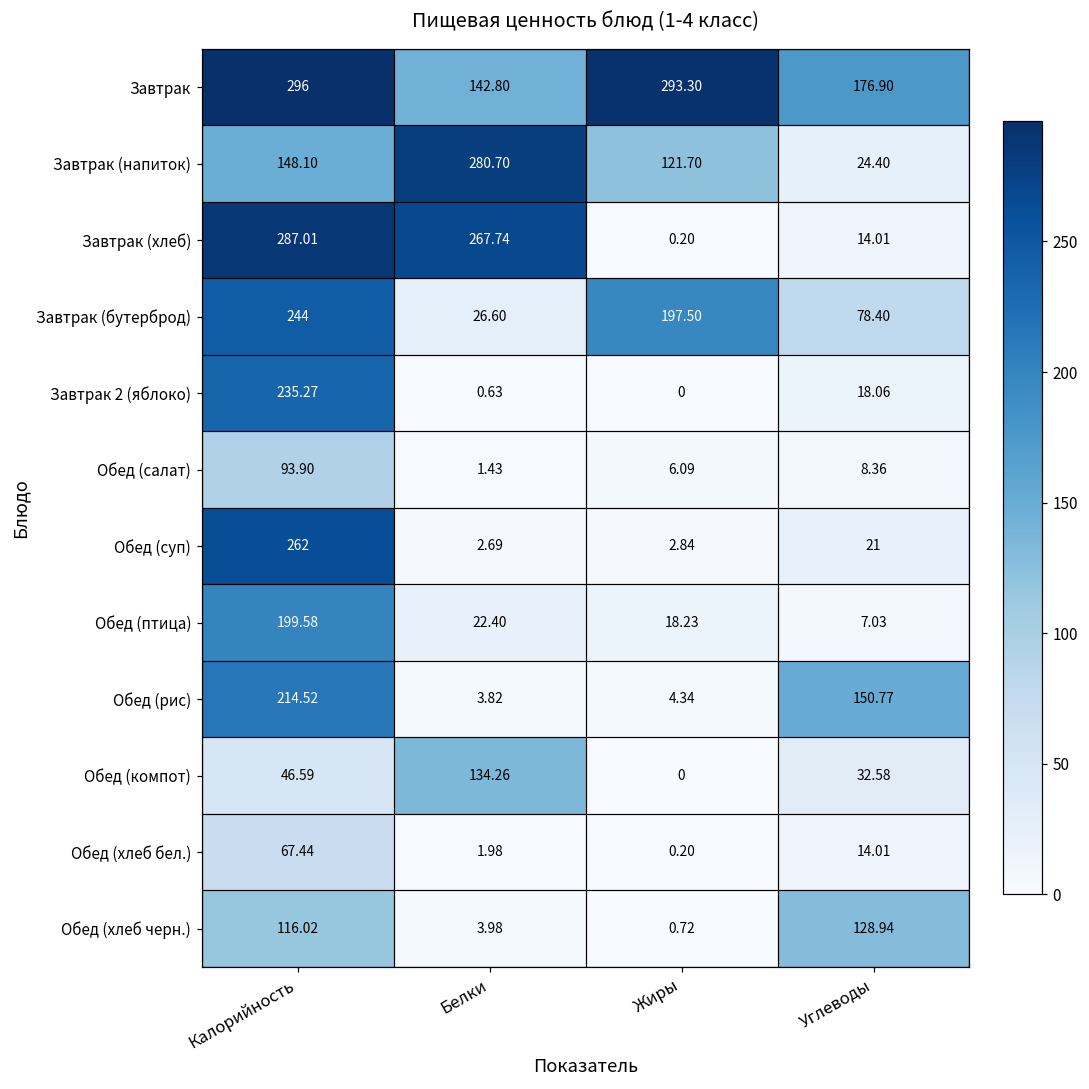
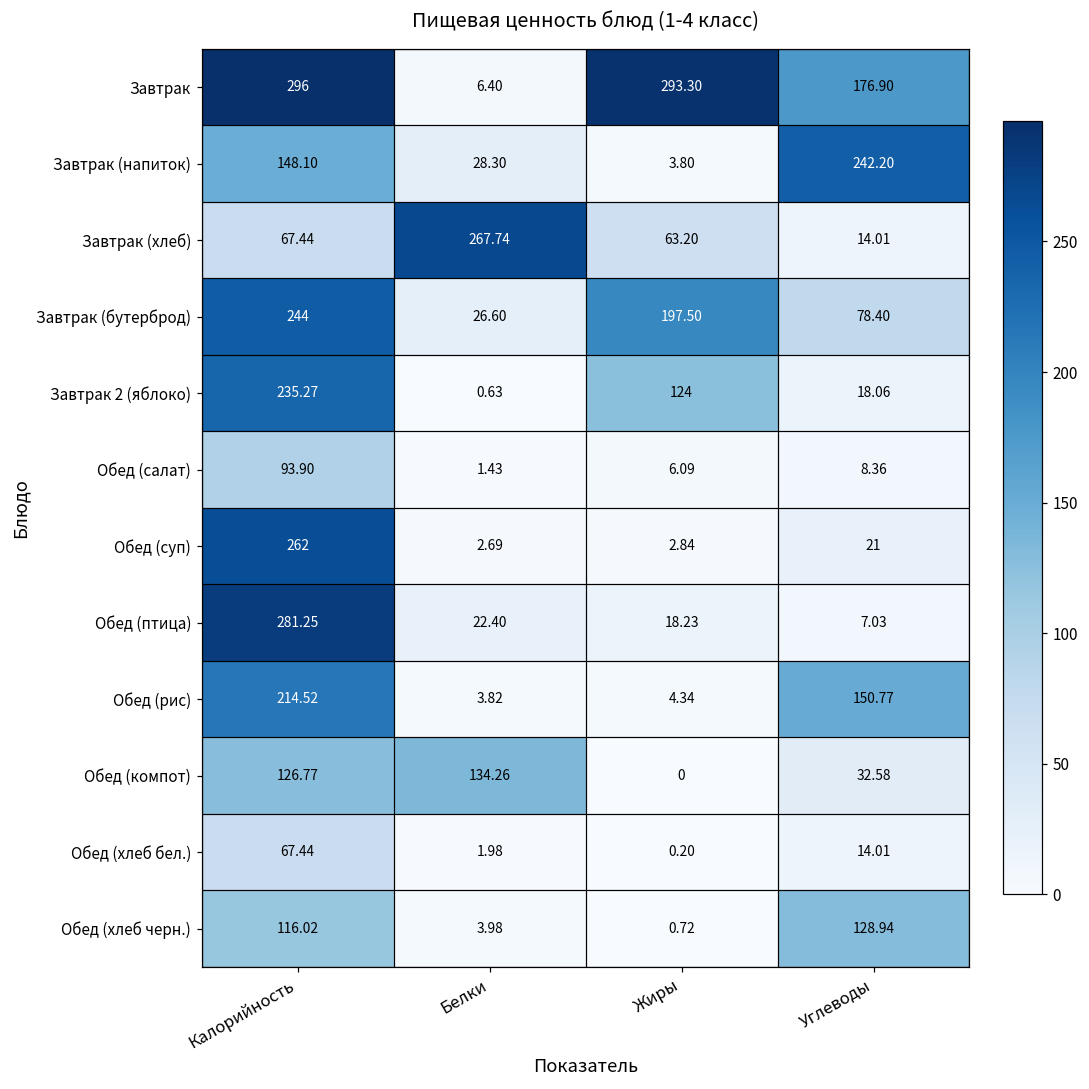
  {
    "Завтрак": {
      "Калорийность": 296,
-     "Белки": 142.80,
+     "Белки": 6.40,
      "Жиры": 293.30,
      "Углеводы": 176.90
    },
    "Завтрак (напиток)": {
      "Калорийность": 148.10,
-     "Белки": 280.70,
-     "Жиры": 121.70,
-     "Углеводы": 24.40
+     "Белки": 28.30,
+     "Жиры": 3.80,
+     "Углеводы": 242.20
    },
    "Завтрак (хлеб)": {
-     "Калорийность": 287.01,
+     "Калорийность": 67.44,
      "Белки": 267.74,
-     "Жиры": 0.20,
+     "Жиры": 63.20,
      "Углеводы": 14.01
    },
    "Завтрак (бутерброд)": {
      "Калорийность": 244,
      "Белки": 26.60,
      "Жиры": 197.50,
      "Углеводы": 78.40
    },
    "Завтрак 2 (яблоко)": {
      "Калорийность": 235.27,
      "Белки": 0.63,
-     "Жиры": 0,
+     "Жиры": 124,
      "Углеводы": 18.06
    },
    "Обед (салат)": {
      "Калорийность": 93.90,
      "Белки": 1.43,
      "Жиры": 6.09,
      "Углеводы": 8.36
    },
    "Обед (суп)": {
      "Калорийность": 262,
      "Белки": 2.69,
      "Жиры": 2.84,
      "Углеводы": 21
    },
    "Обед (птица)": {
-     "Калорийность": 199.58,
+     "Калорийность": 281.25,
      "Белки": 22.40,
      "Жиры": 18.23,
      "Углеводы": 7.03
    },
    "Обед (рис)": {
      "Калорийность": 214.52,
      "Белки": 3.82,
      "Жиры": 4.34,
      "Углеводы": 150.77
    },
    "Обед (компот)": {
-     "Калорийность": 46.59,
+     "Калорийность": 126.77,
      "Белки": 134.26,
      "Жиры": 0,
      "Углеводы": 32.58
    },
    "Обед (хлеб бел.)": {
      "Калорийность": 67.44,
      "Белки": 1.98,
      "Жиры": 0.20,
      "Углеводы": 14.01
    },
    "Обед (хлеб черн.)": {
      "Калорийность": 116.02,
      "Белки": 3.98,
      "Жиры": 0.72,
      "Углеводы": 128.94
    }
  }
